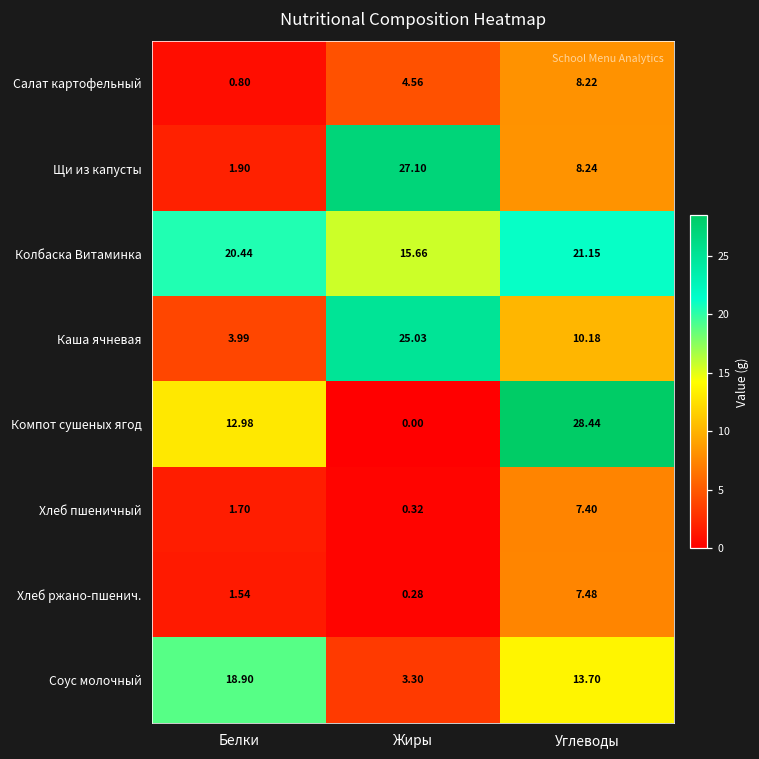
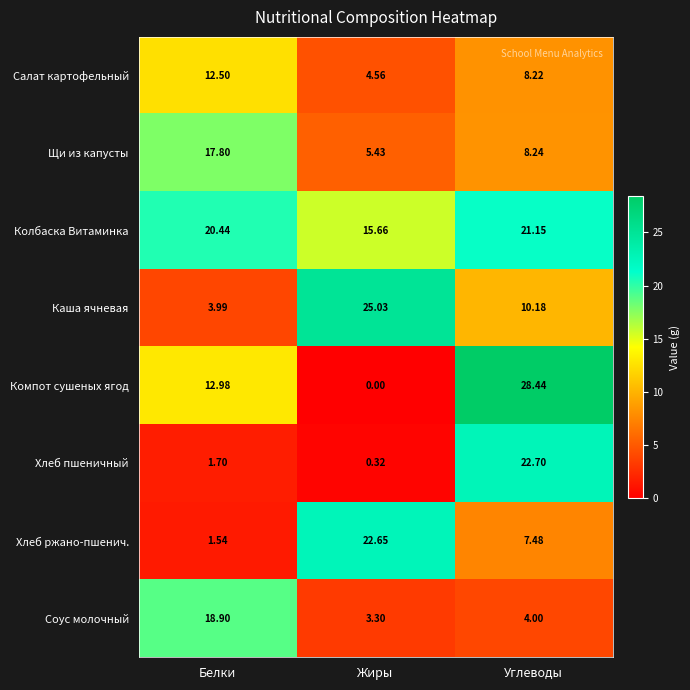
  {
    "Салат картофельный": {
-     "Белки": 0.80,
+     "Белки": 12.50,
      "Жиры": 4.56
    },
    "Щи из капусты": {
-     "Белки": 1.90,
-     "Жиры": 27.10,
+     "Белки": 17.80,
+     "Жиры": 5.43,
      "Углеводы": 8.24
    },
    "Колбаска Витаминка": {
      "Белки": 20.44,
      "Жиры": 15.66,
      "Углеводы": 21.15
    },
    "Каша ячневая": {
      "Белки": 3.99,
      "Жиры": 25.03,
      "Углеводы": 10.18
    },
    "Компот сушеных ягод": {
      "Белки": 12.98,
      "Жиры": 0.00,
      "Углеводы": 28.44
    },
    "Хлеб пшеничный": {
      "Белки": 1.70,
      "Жиры": 0.32,
-     "Углеводы": 7.40
+     "Углеводы": 22.70
    },
    "Хлеб ржано-пшенич.": {
      "Белки": 1.54,
-     "Жиры": 0.28,
+     "Жиры": 22.65,
      "Углеводы": 7.48
    },
    "Соус молочный": {
      "Белки": 18.90,
      "Жиры": 3.30,
-     "Углеводы": 13.70
+     "Углеводы": 4.00
    }
  }
